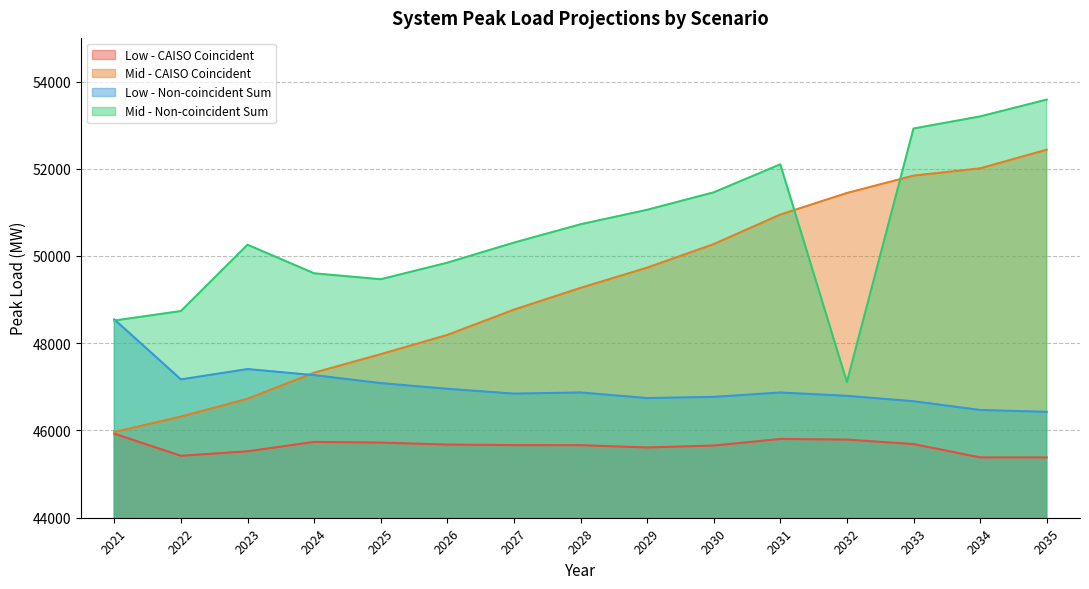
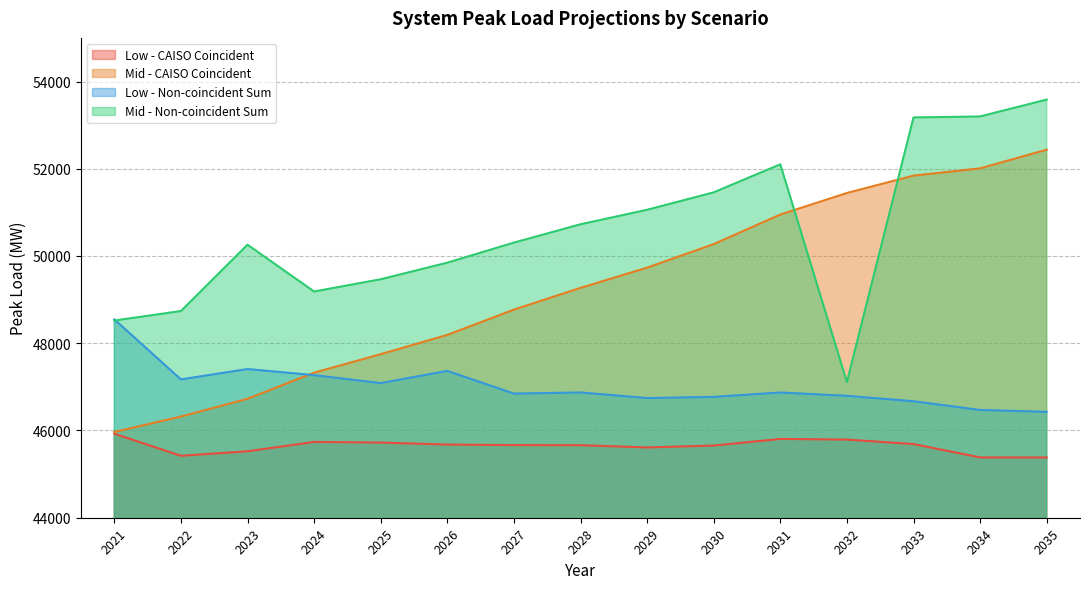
  {
    "Low - Non-coincident Sum": {
      "2022": 47200,
      "2023": 47400,
      "2025": 47100,
-     "2026": 47000,
+     "2026": 47400,
      "2027": 46800,
      "2028": 46900,
      "2029": 46700,
      "2030": 46800,
      "2031": 46900,
      "2032": 46800,
      "2033": 46700,
      "2034": 46500,
      "2035": 46400
    },
    "Mid - Non-coincident Sum": {
      "2022": 48700,
      "2023": 50300,
-     "2024": 49600,
+     "2024": 49200,
      "2025": 49500,
      "2026": 49800,
      "2027": 50300,
      "2028": 50700,
      "2029": 51100,
      "2030": 51500,
      "2031": 52100,
      "2032": 47100,
-     "2033": 52900,
+     "2033": 53200,
      "2034": 53200,
      "2035": 53600
    }
  }
